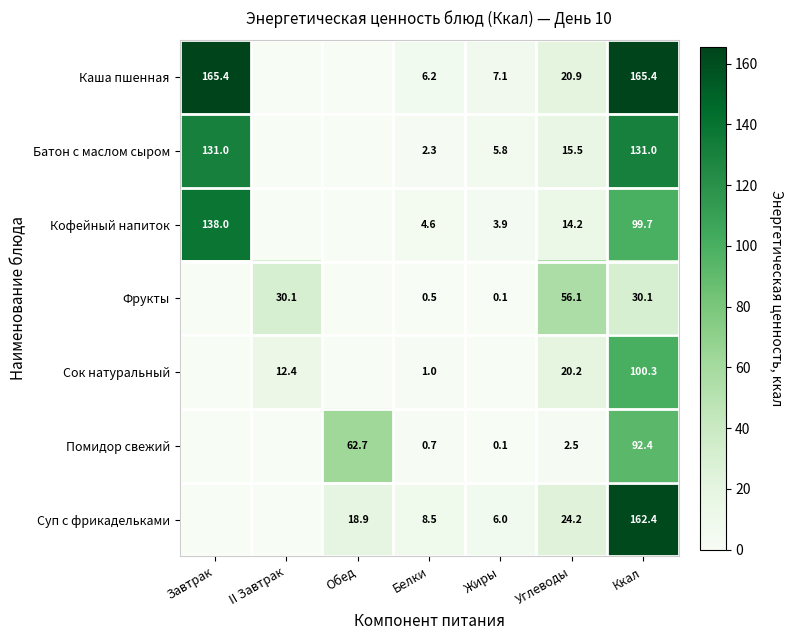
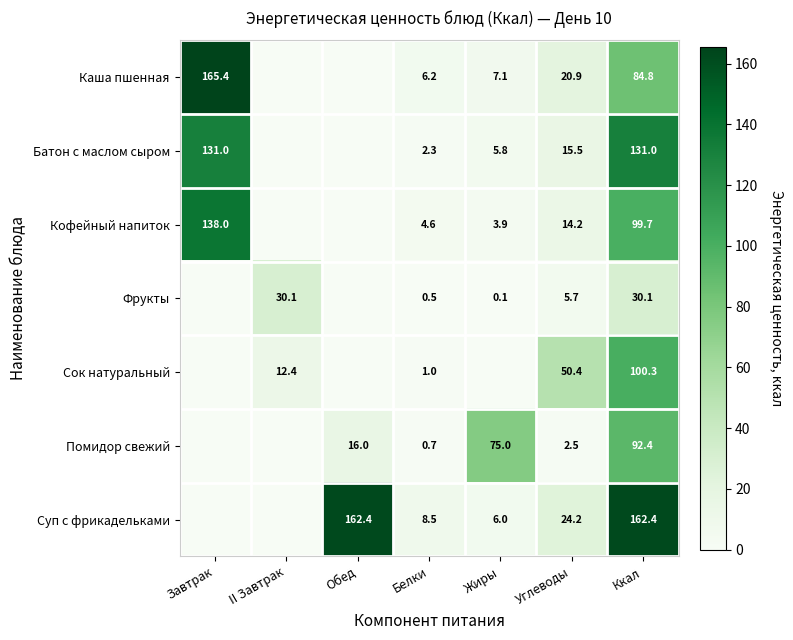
  {
    "Каша пшенная": {
      "Завтрак": 165.4,
      "Белки": 6.2,
      "Жиры": 7.1,
      "Углеводы": 20.9,
-     "Ккал": 165.4
+     "Ккал": 84.8
    },
    "Батон с маслом сыром": {
      "Завтрак": 131.0,
      "Белки": 2.3,
      "Жиры": 5.8,
      "Углеводы": 15.5,
      "Ккал": 131.0
    },
    "Кофейный напиток": {
      "Завтрак": 138.0,
      "Белки": 4.6,
      "Жиры": 3.9,
      "Углеводы": 14.2,
      "Ккал": 99.7
    },
    "Фрукты": {
      "II Завтрак": 30.1,
      "Белки": 0.5,
      "Жиры": 0.1,
-     "Углеводы": 56.1,
+     "Углеводы": 5.7,
      "Ккал": 30.1
    },
    "Сок натуральный": {
      "II Завтрак": 12.4,
      "Белки": 1.0,
-     "Углеводы": 20.2,
+     "Углеводы": 50.4,
      "Ккал": 100.3
    },
    "Помидор свежий": {
-     "Обед": 62.7,
+     "Обед": 16.0,
      "Белки": 0.7,
-     "Жиры": 0.1,
+     "Жиры": 75.0,
      "Углеводы": 2.5,
      "Ккал": 92.4
    },
    "Суп с фрикадельками": {
-     "Обед": 18.9,
+     "Обед": 162.4,
      "Белки": 8.5,
      "Жиры": 6.0,
      "Углеводы": 24.2,
      "Ккал": 162.4
    }
  }
